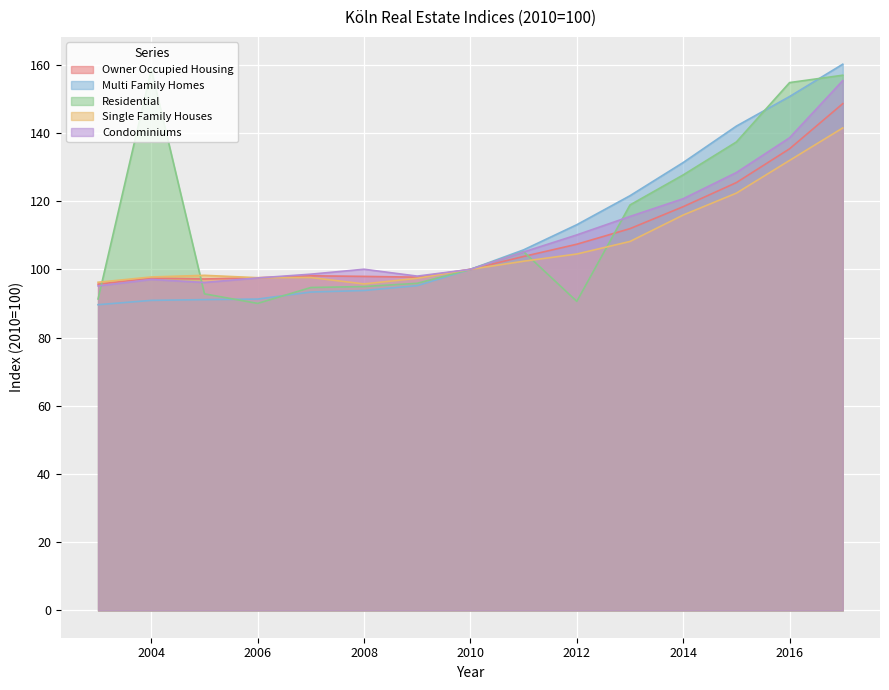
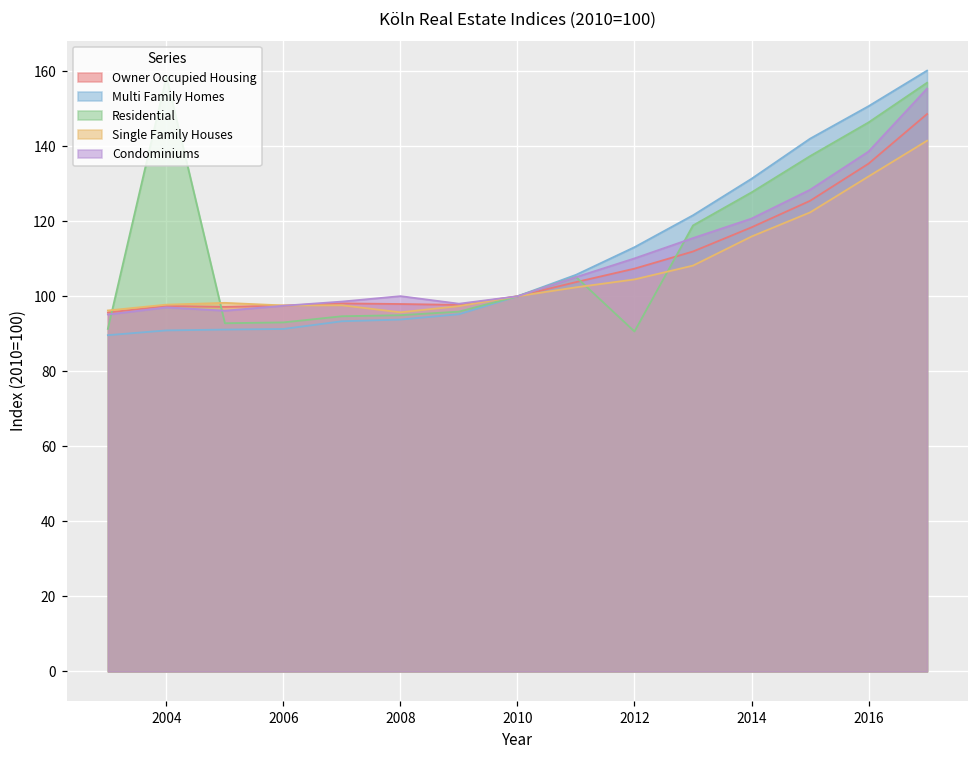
  {
    "Residential": {
-     "2006": 90,
+     "2006": 93,
      "2008": 95,
      "2012": 91,
      "2014": 128,
-     "2016": 155
+     "2016": 146
    }
  }
